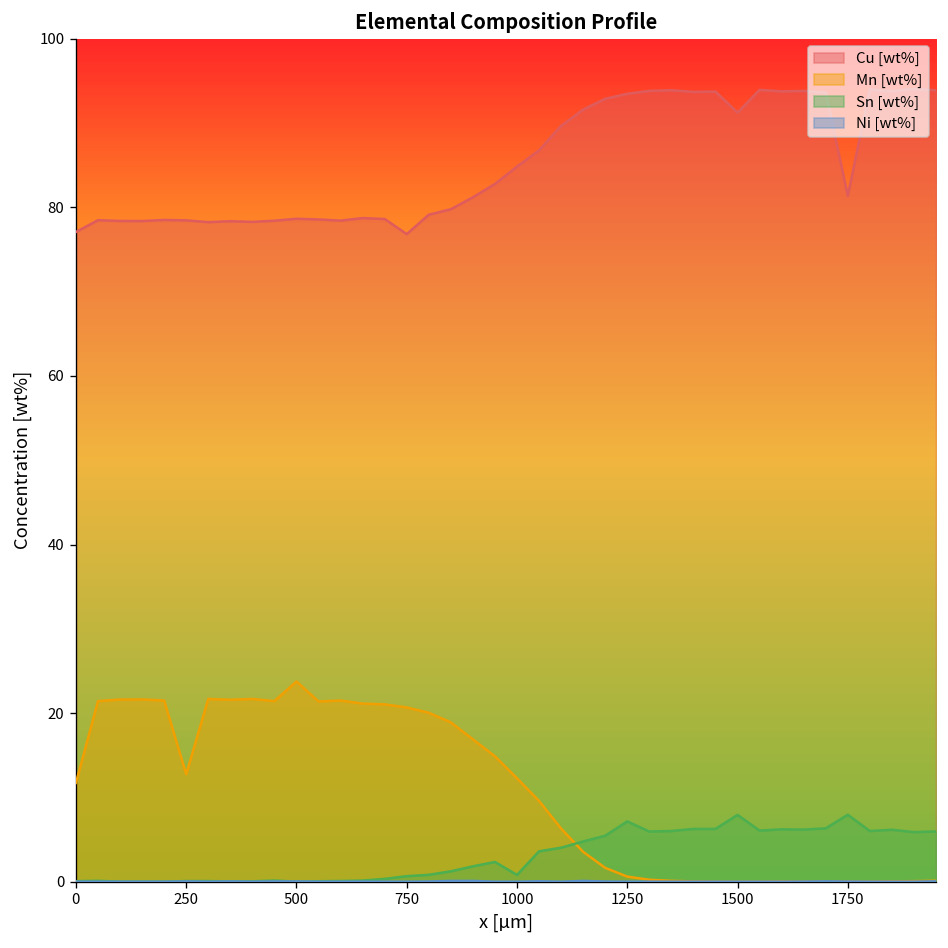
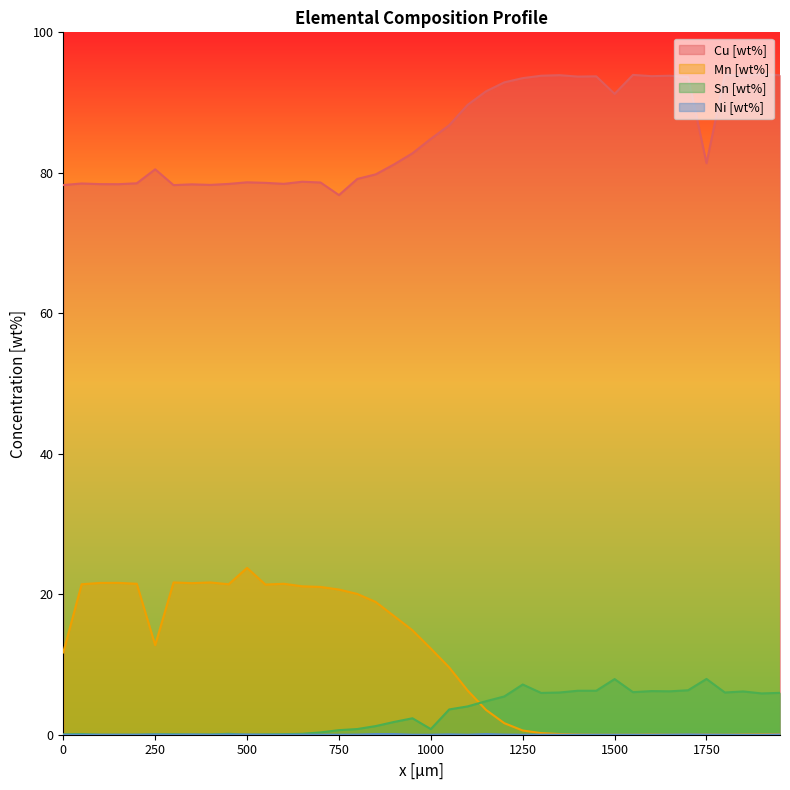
  {
    "Cu [wt%]": {
-     "0": 77,
-     "250": 78,
+     "0": 78,
+     "250": 81,
      "500": 79,
      "750": 77,
      "1000": 85,
      "1250": 93,
      "1500": 91,
      "1750": 81
    },
    "Mn [wt%]": {
      "0": 12,
      "250": 13,
      "500": 24,
      "750": 21,
      "1000": 12,
      "1250": 1
    },
    "Sn [wt%]": {
      "750": 1,
      "1000": 1,
      "1250": 7,
      "1500": 8,
      "1750": 8
    },
    "Ni [wt%]": {
      "750": 0,
      "1000": 0,
      "1250": 0
    }
  }
